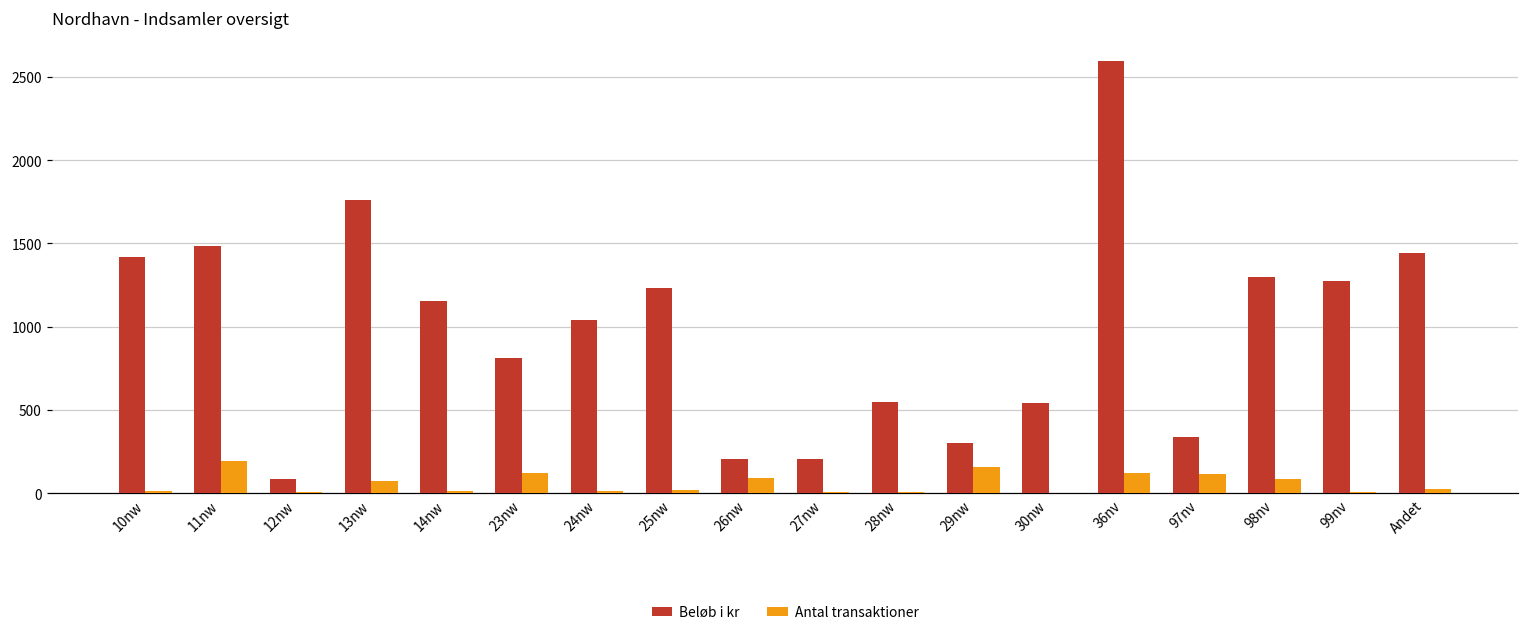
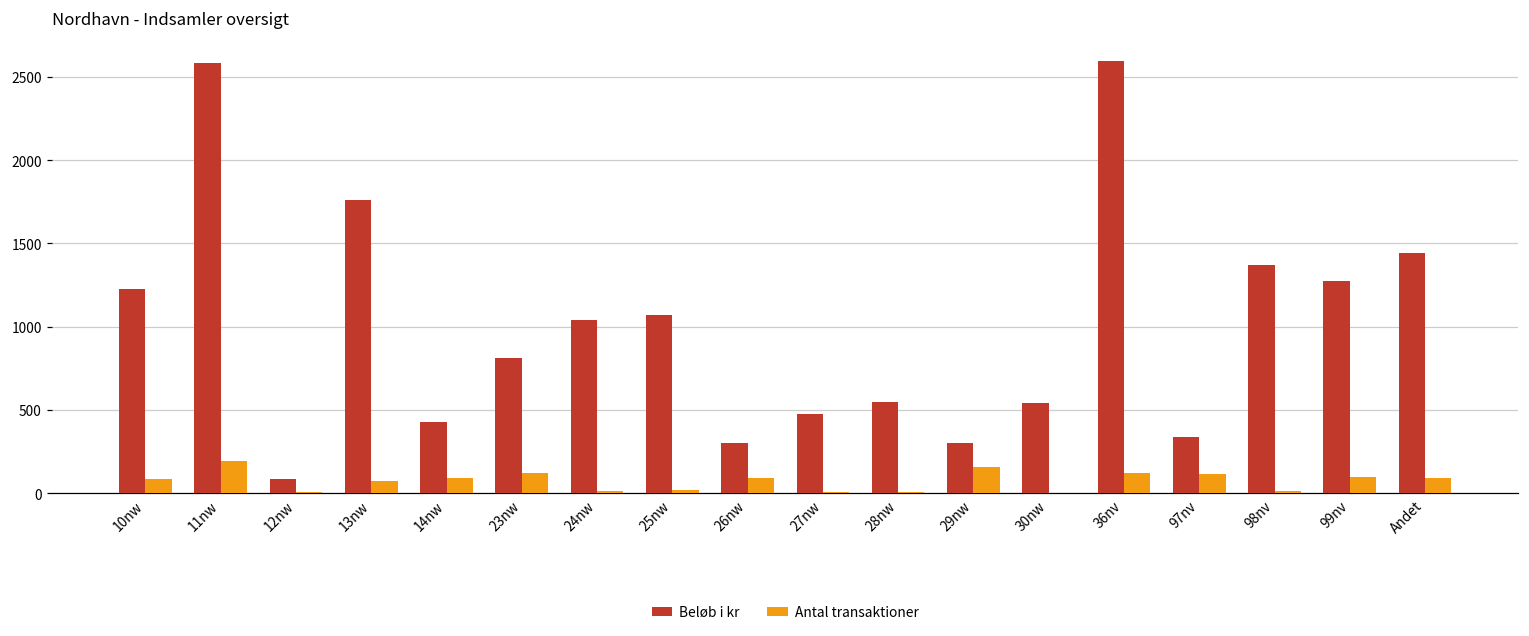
  {
    "Beløb i kr": {
-     "10nw": 1420,
-     "11nw": 1490,
+     "10nw": 1230,
+     "11nw": 2580,
      "12nw": 80,
      "13nw": 1760,
-     "14nw": 1160,
+     "14nw": 430,
      "23nw": 810,
      "24nw": 1040,
-     "25nw": 1230,
-     "26nw": 200,
-     "27nw": 210,
+     "25nw": 1070,
+     "26nw": 300,
+     "27nw": 480,
      "28nw": 550,
      "29nw": 300,
      "30nw": 540,
      "36nv": 2600,
      "97nv": 340,
-     "98nv": 1300,
+     "98nv": 1370,
      "99nv": 1280,
      "Andet": 1440
    },
    "Antal transaktioner": {
-     "10nw": 10,
+     "10nw": 80,
      "11nw": 200,
      "13nw": 70,
-     "14nw": 10,
+     "14nw": 90,
      "23nw": 120,
      "25nw": 20,
      "26nw": 90,
      "29nw": 150,
      "36nv": 120,
      "97nv": 120,
-     "98nv": 90,
-     "99nv": 10,
-     "Andet": 20
+     "98nv": 20,
+     "99nv": 100,
+     "Andet": 90
    }
  }
